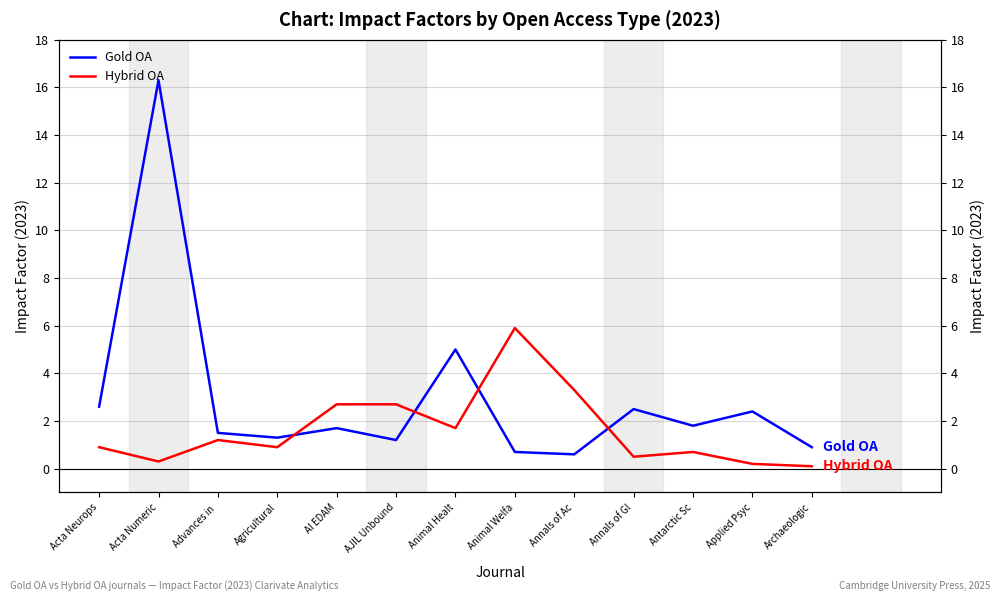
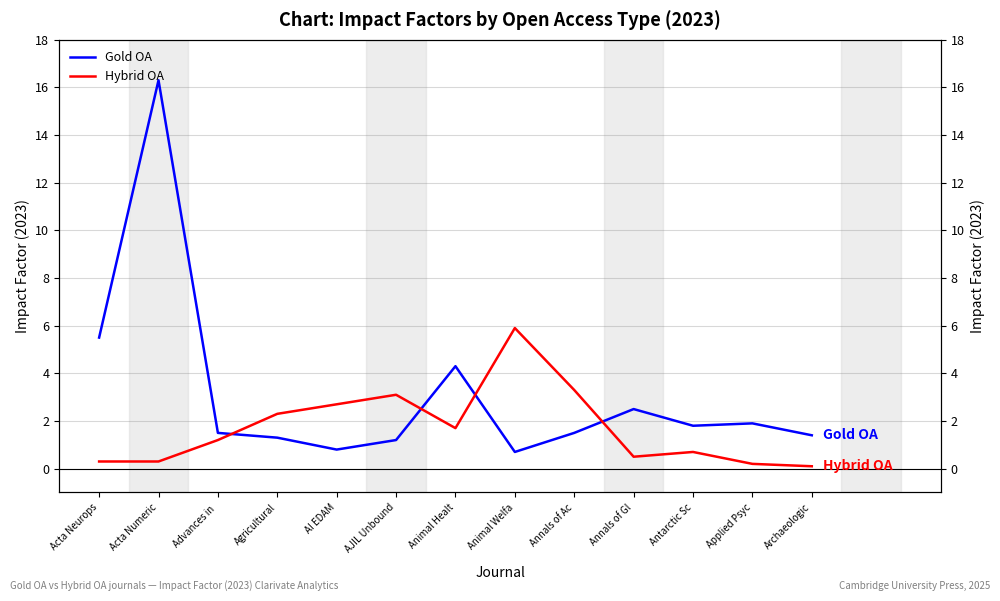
  {
    "Gold OA": {
-     "Acta Neurops": 2.6,
+     "Acta Neurops": 5.5,
      "Acta Numeric": 16.3,
      "Advances in": 1.5,
      "Agricultural": 1.3,
-     "AI EDAM": 1.7,
+     "AI EDAM": 0.8,
      "AJIL Unbound": 1.2,
-     "Animal Healt": 5.0,
+     "Animal Healt": 4.3,
      "Animal Welfa": 0.7,
-     "Annals of Ac": 0.6,
+     "Annals of Ac": 1.5,
      "Annals of Gl": 2.5,
      "Antarctic Sc": 1.8,
-     "Applied Psyc": 2.4,
-     "Archaeologic": 0.9
+     "Applied Psyc": 1.9,
+     "Archaeologic": 1.4
    },
    "Hybrid OA": {
-     "Acta Neurops": 0.9,
+     "Acta Neurops": 0.3,
      "Acta Numeric": 0.3,
      "Advances in": 1.2,
-     "Agricultural": 0.9,
+     "Agricultural": 2.3,
      "AI EDAM": 2.7,
-     "AJIL Unbound": 2.7,
+     "AJIL Unbound": 3.1,
      "Animal Healt": 1.7,
      "Animal Welfa": 5.9,
      "Annals of Ac": 3.3,
      "Annals of Gl": 0.5,
      "Antarctic Sc": 0.7,
      "Applied Psyc": 0.2,
      "Archaeologic": 0.1
    }
  }
